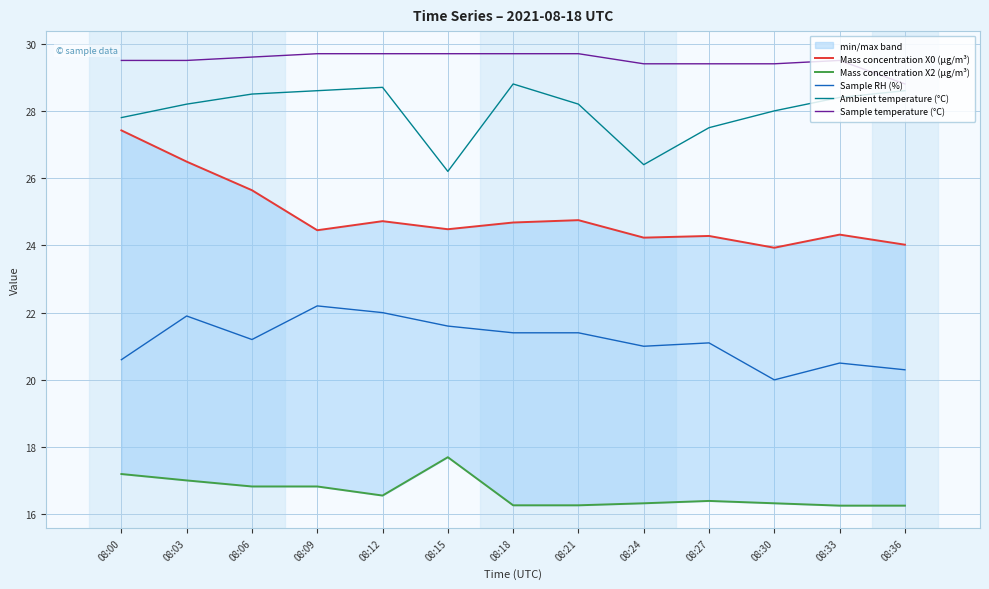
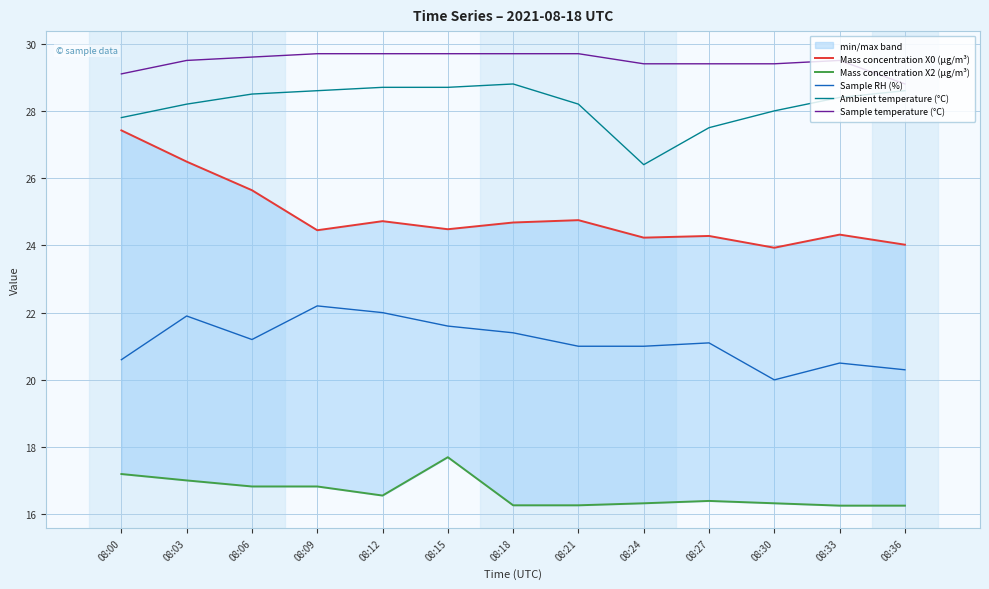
  {
    "min/max band": {
      "08:00": 27.4,
      "08:03": 26.5,
      "08:06": 25.6,
      "08:09": 24.5,
      "08:12": 24.7,
      "08:15": 24.5,
      "08:18": 24.7,
      "08:21": 24.8,
      "08:24": 24.2,
      "08:27": 24.3,
      "08:30": 23.9,
      "08:33": 24.3,
      "08:36": 24.0
    },
    "Mass concentration X2 (μg/m³)": {
      "08:00": 17.2,
      "08:03": 17.0,
      "08:06": 16.8,
      "08:09": 16.8,
      "08:12": 16.6,
      "08:15": 17.7,
      "08:18": 16.3,
      "08:21": 16.3,
      "08:24": 16.3,
      "08:27": 16.4,
      "08:30": 16.3,
      "08:33": 16.3,
      "08:36": 16.3
    },
    "Sample RH (%)": {
      "08:00": 20.6,
      "08:03": 21.9,
      "08:06": 21.2,
      "08:09": 22.2,
      "08:12": 22.0,
      "08:15": 21.6,
      "08:18": 21.4,
-     "08:21": 21.4,
+     "08:21": 21.0,
      "08:24": 21.0,
      "08:27": 21.1,
      "08:30": 20.0,
      "08:33": 20.5,
      "08:36": 20.3
    },
    "Ambient temperature (°C)": {
      "08:00": 27.8,
      "08:03": 28.2,
      "08:06": 28.5,
      "08:09": 28.6,
      "08:12": 28.7,
-     "08:15": 26.2,
+     "08:15": 28.7,
      "08:18": 28.8,
      "08:21": 28.2,
      "08:24": 26.4,
      "08:27": 27.5,
      "08:30": 28.0
    },
    "Sample temperature (°C)": {
-     "08:00": 29.5,
+     "08:00": 29.1,
      "08:03": 29.5,
      "08:06": 29.6,
      "08:09": 29.7,
      "08:12": 29.7,
      "08:15": 29.7,
      "08:18": 29.7,
      "08:21": 29.7,
      "08:24": 29.4,
      "08:27": 29.4,
      "08:30": 29.4
    }
  }
